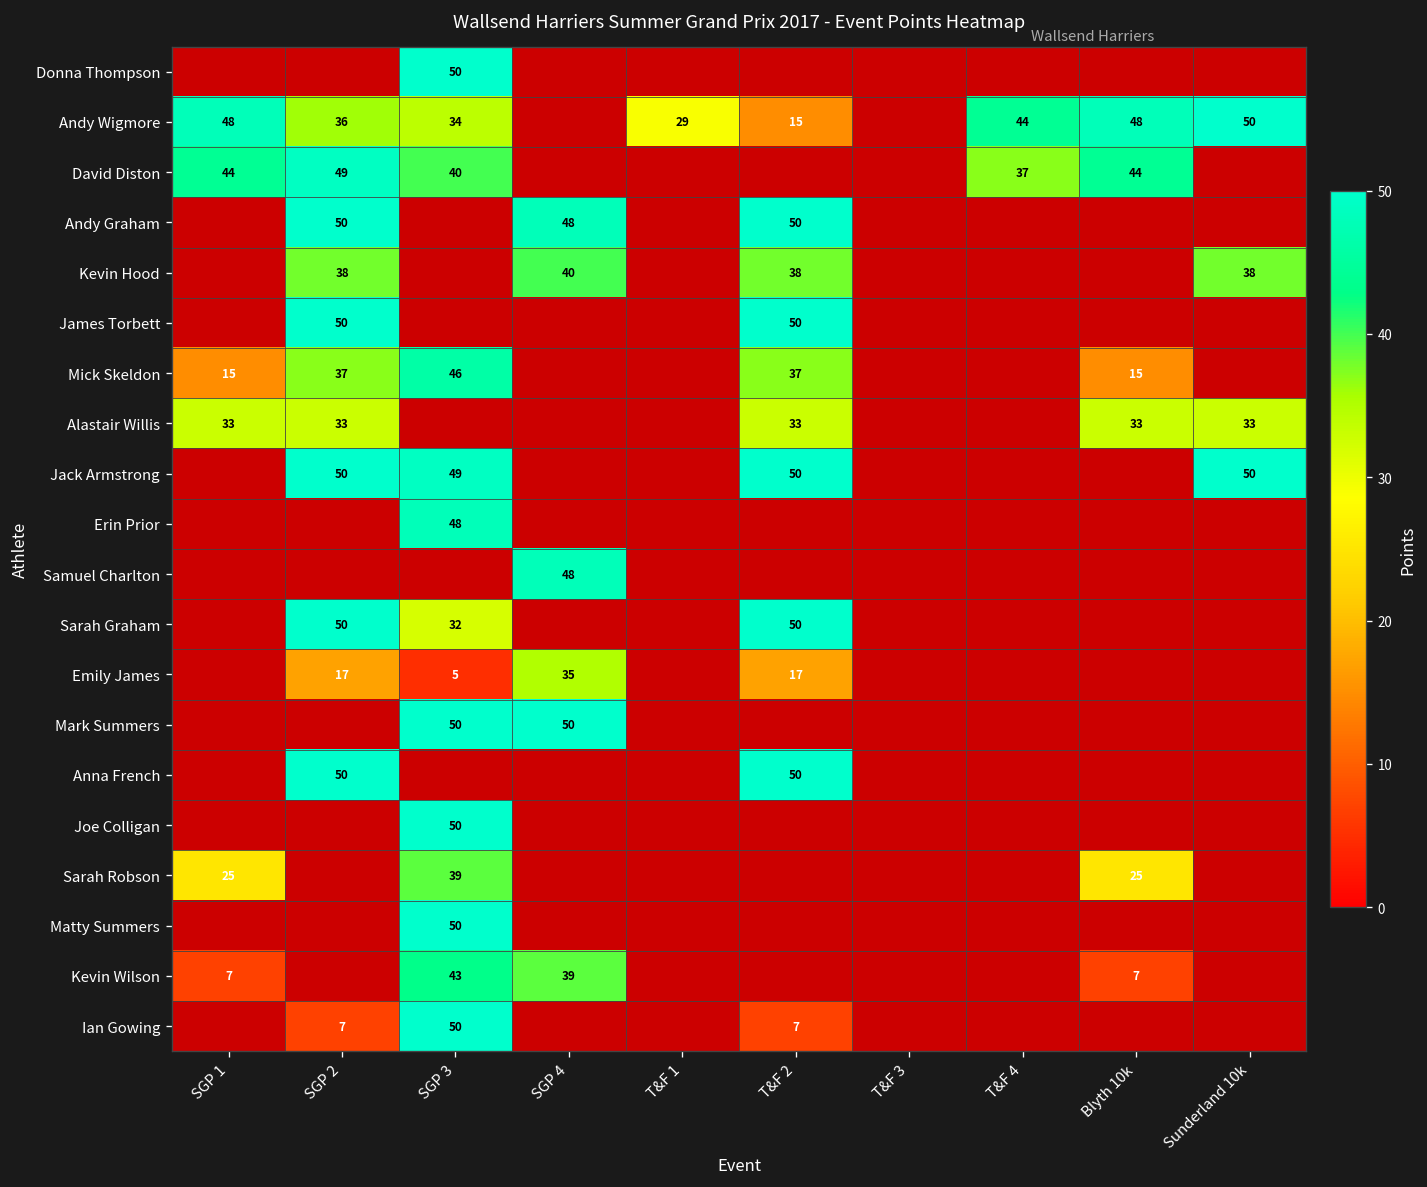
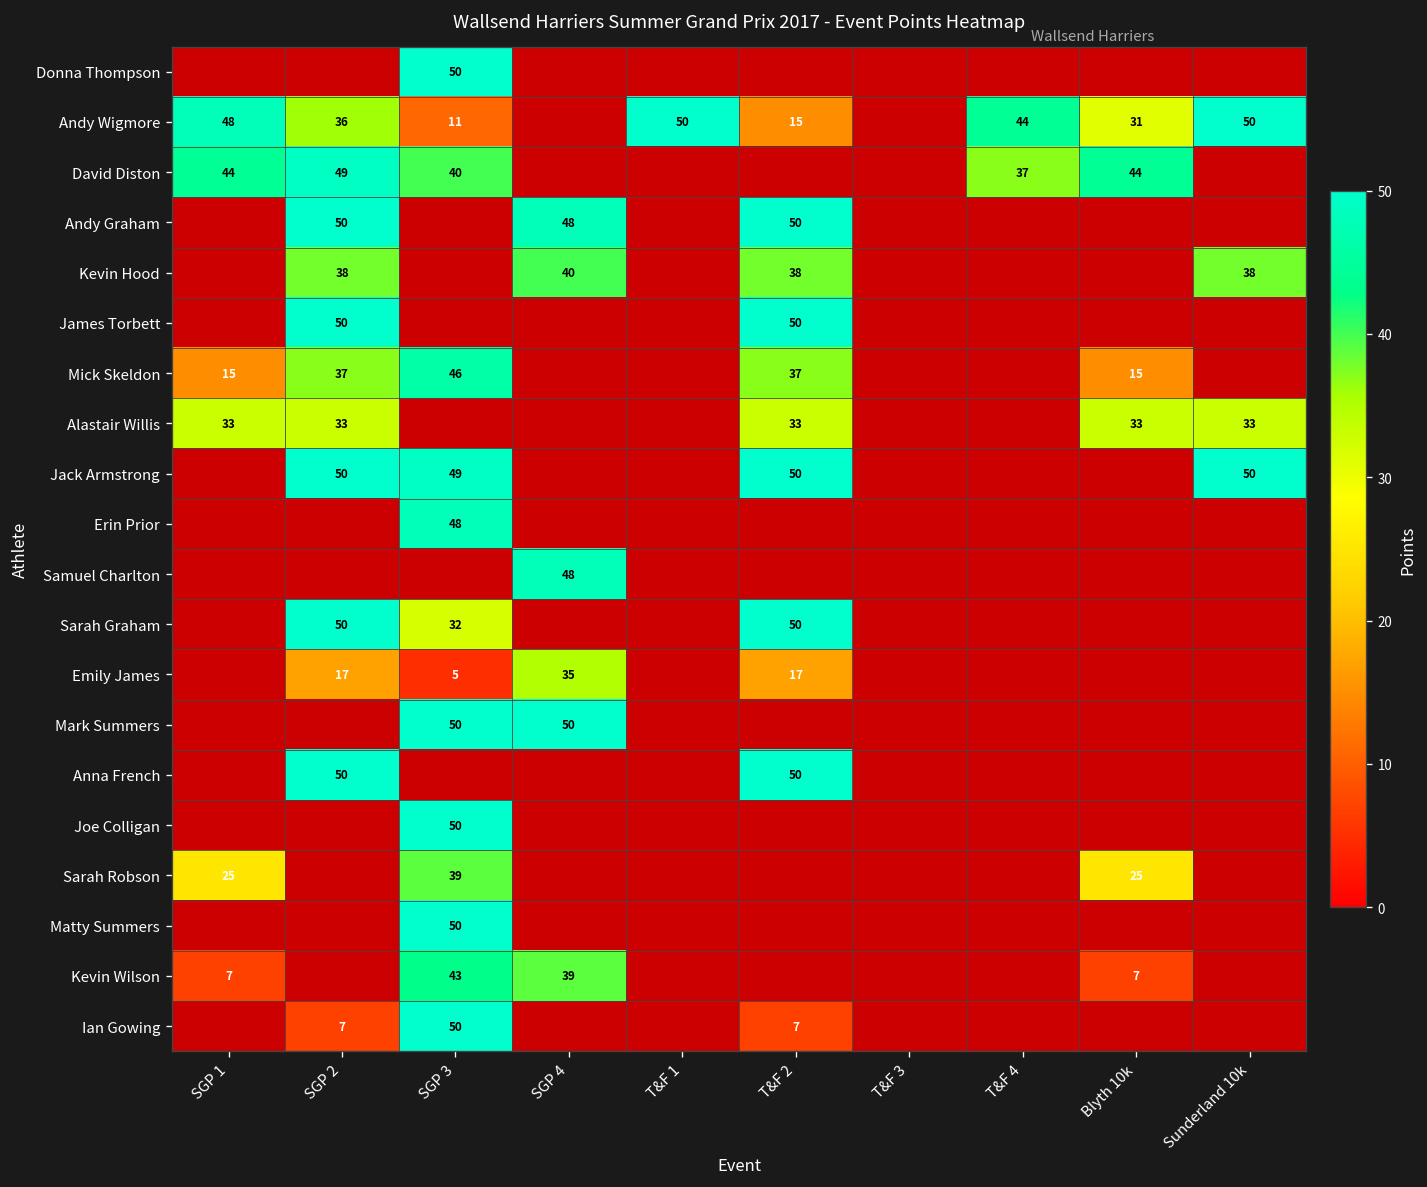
  {
    "Donna Thompson": {
      "SGP 3": 50
    },
    "Andy Wigmore": {
      "SGP 1": 48,
      "SGP 2": 36,
-     "SGP 3": 34,
-     "T&F 1": 29,
+     "SGP 3": 11,
+     "T&F 1": 50,
      "T&F 2": 15,
      "T&F 4": 44,
-     "Blyth 10k": 48,
+     "Blyth 10k": 31,
      "Sunderland 10k": 50
    },
    "David Diston": {
      "SGP 1": 44,
      "SGP 2": 49,
      "SGP 3": 40,
      "T&F 4": 37,
      "Blyth 10k": 44
    },
    "Andy Graham": {
      "SGP 2": 50,
      "SGP 4": 48,
      "T&F 2": 50
    },
    "Kevin Hood": {
      "SGP 2": 38,
      "SGP 4": 40,
      "T&F 2": 38,
      "Sunderland 10k": 38
    },
    "James Torbett": {
      "SGP 2": 50,
      "T&F 2": 50
    },
    "Mick Skeldon": {
      "SGP 1": 15,
      "SGP 2": 37,
      "SGP 3": 46,
      "T&F 2": 37,
      "Blyth 10k": 15
    },
    "Alastair Willis": {
      "SGP 1": 33,
      "SGP 2": 33,
      "T&F 2": 33,
      "Blyth 10k": 33,
      "Sunderland 10k": 33
    },
    "Jack Armstrong": {
      "SGP 2": 50,
      "SGP 3": 49,
      "T&F 2": 50,
      "Sunderland 10k": 50
    },
    "Erin Prior": {
      "SGP 3": 48
    },
    "Samuel Charlton": {
      "SGP 4": 48
    },
    "Sarah Graham": {
      "SGP 2": 50,
      "SGP 3": 32,
      "T&F 2": 50
    },
    "Emily James": {
      "SGP 2": 17,
      "SGP 3": 5,
      "SGP 4": 35,
      "T&F 2": 17
    },
    "Mark Summers": {
      "SGP 3": 50,
      "SGP 4": 50
    },
    "Anna French": {
      "SGP 2": 50,
      "T&F 2": 50
    },
    "Joe Colligan": {
      "SGP 3": 50
    },
    "Sarah Robson": {
      "SGP 1": 25,
      "SGP 3": 39,
      "Blyth 10k": 25
    },
    "Matty Summers": {
      "SGP 3": 50
    },
    "Kevin Wilson": {
      "SGP 1": 7,
      "SGP 3": 43,
      "SGP 4": 39,
      "Blyth 10k": 7
    },
    "Ian Gowing": {
      "SGP 2": 7,
      "SGP 3": 50,
      "T&F 2": 7
    }
  }
